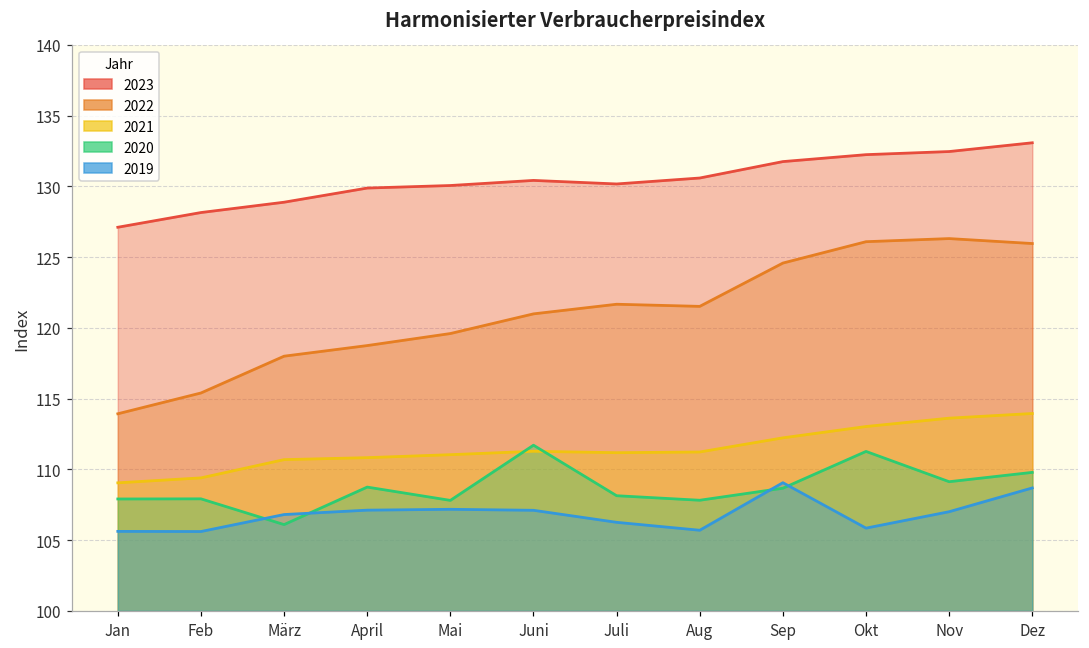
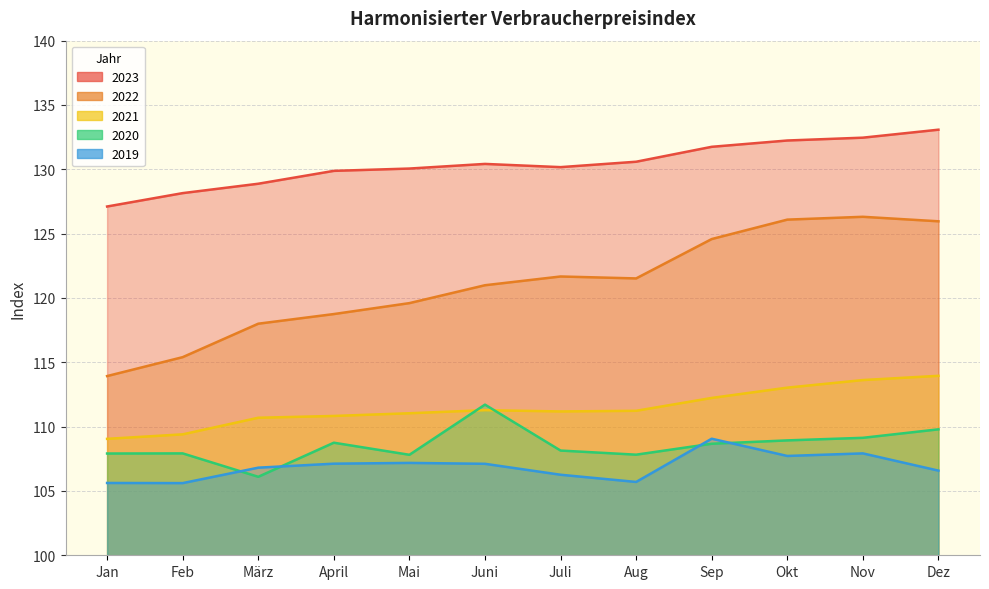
  {
    "2020": {
      "Jan": 107.9,
      "Feb": 107.9,
      "März": 106.1,
      "April": 108.8,
      "Mai": 107.8,
      "Juni": 111.7,
      "Juli": 108.1,
      "Aug": 107.8,
      "Sep": 108.7,
-     "Okt": 111.3,
+     "Okt": 108.9,
      "Nov": 109.1,
      "Dez": 109.8
    },
    "2019": {
      "Jan": 105.6,
      "Feb": 105.6,
      "März": 106.8,
      "April": 107.1,
      "Mai": 107.2,
      "Juni": 107.1,
      "Juli": 106.3,
      "Aug": 105.7,
      "Sep": 109.1,
-     "Okt": 105.9,
-     "Nov": 107.0,
-     "Dez": 108.7
+     "Okt": 107.7,
+     "Nov": 107.9,
+     "Dez": 106.6
    }
  }
